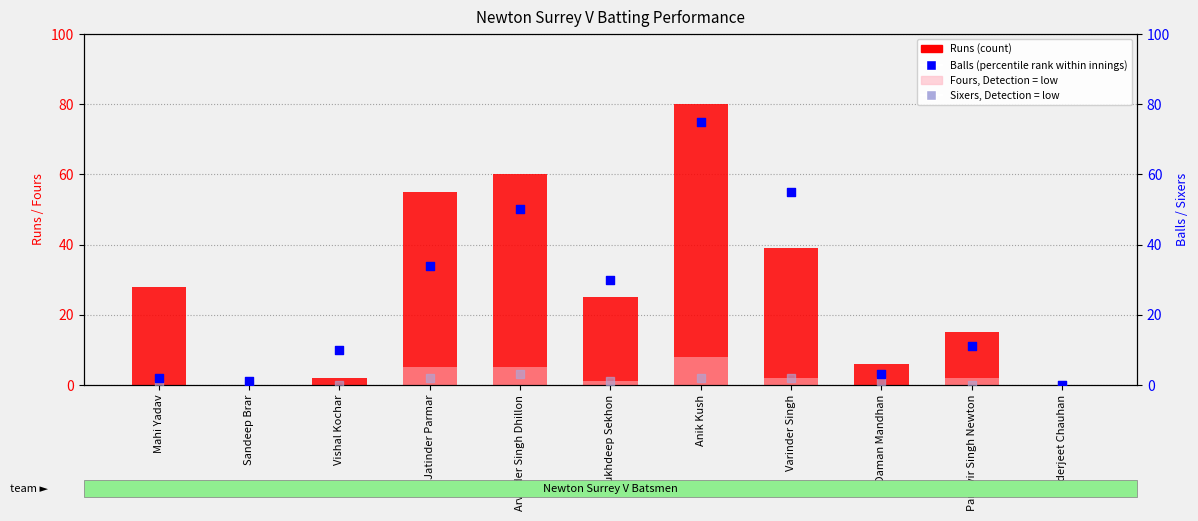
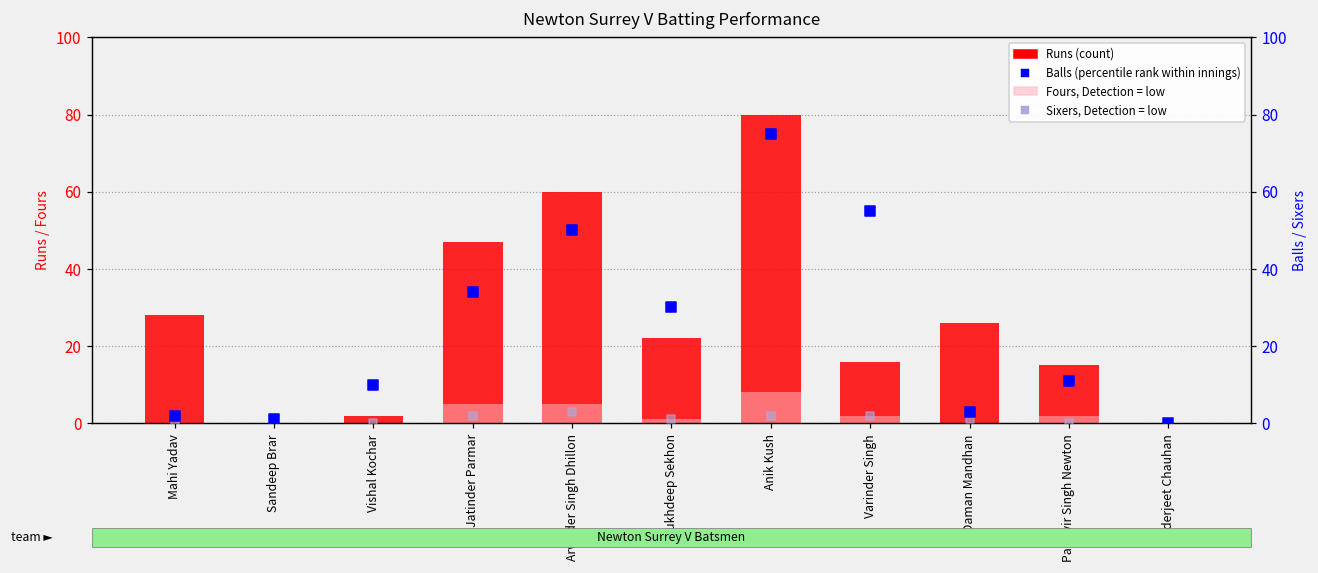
  {
    "Runs (count)": {
      "Mahi Yadav": 28,
      "Sandeep Brar": 0,
      "Vishal Kochar": 2,
-     "Jatinder Parmar": 55,
+     "Jatinder Parmar": 47,
      "Arvinder Singh Dhillon": 60,
-     "Sukhdeep Sekhon": 25,
+     "Sukhdeep Sekhon": 22,
      "Anik Kush": 80,
-     "Varinder Singh": 39,
-     "Daman Mandhan": 6,
+     "Varinder Singh": 16,
+     "Daman Mandhan": 26,
      "Parmvir Singh Newton": 15,
      "Inderjeet Chauhan": 0
    }
  }
